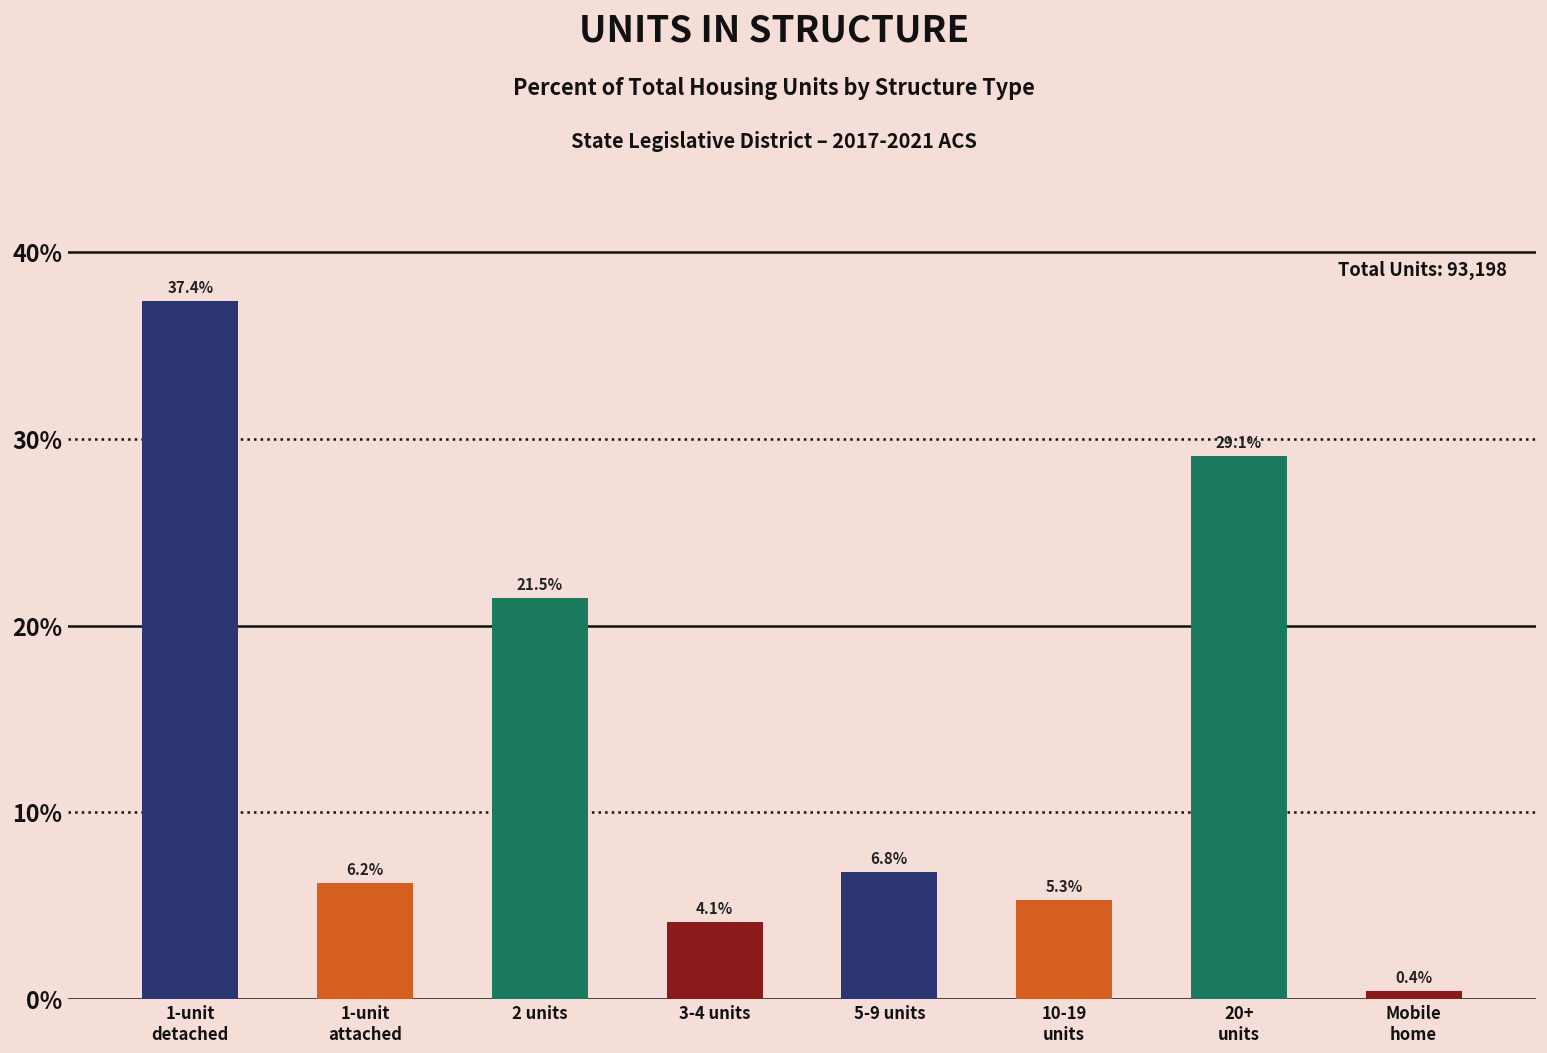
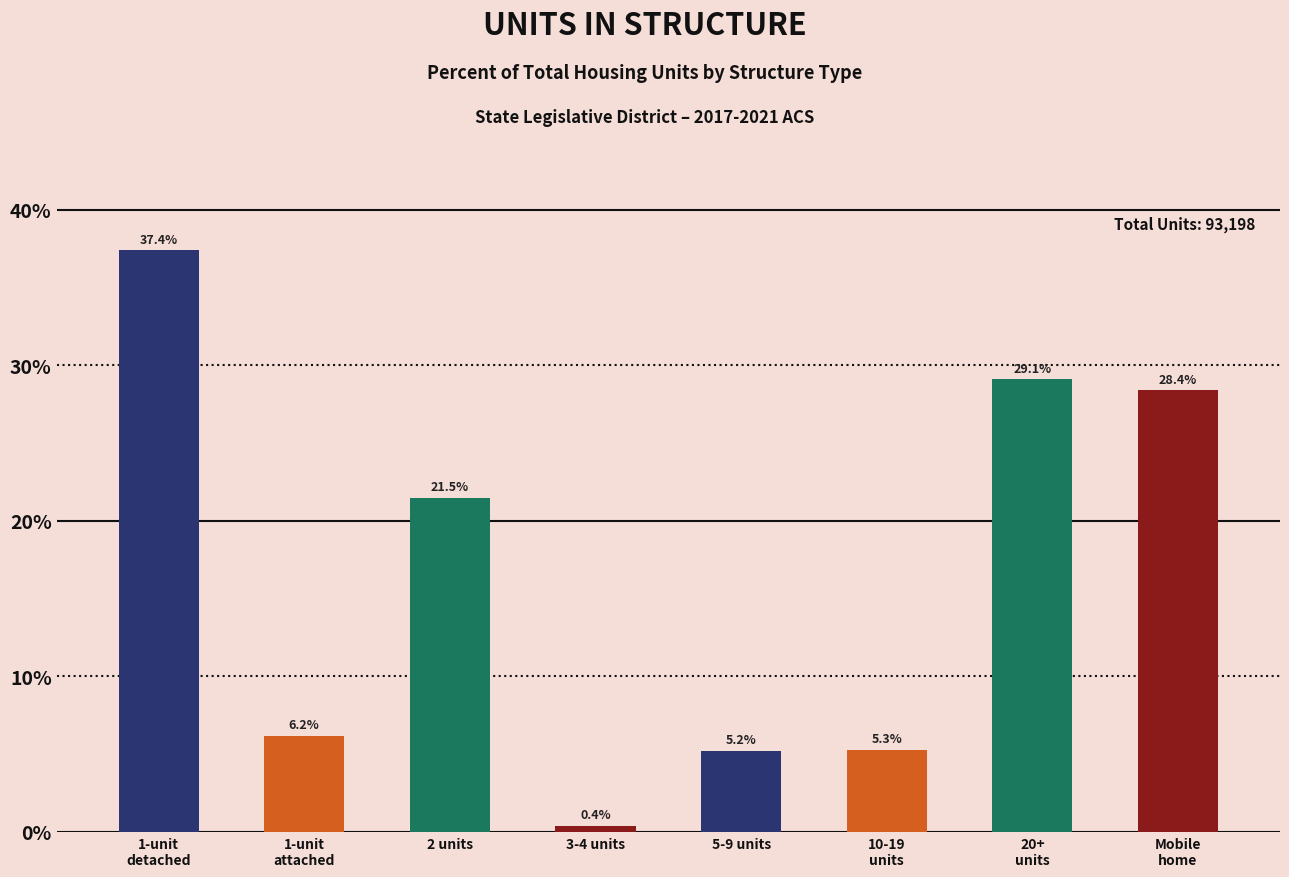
  {
    "1-unit detached": "37.4%",
    "1-unit attached": "6.2%",
    "2 units": "21.5%",
-   "3-4 units": "4.1%",
-   "5-9 units": "6.8%",
+   "3-4 units": "0.4%",
+   "5-9 units": "5.2%",
    "10-19 units": "5.3%",
    "20+ units": "29.1%",
-   "Mobile home": "0.4%"
+   "Mobile home": "28.4%"
  }
